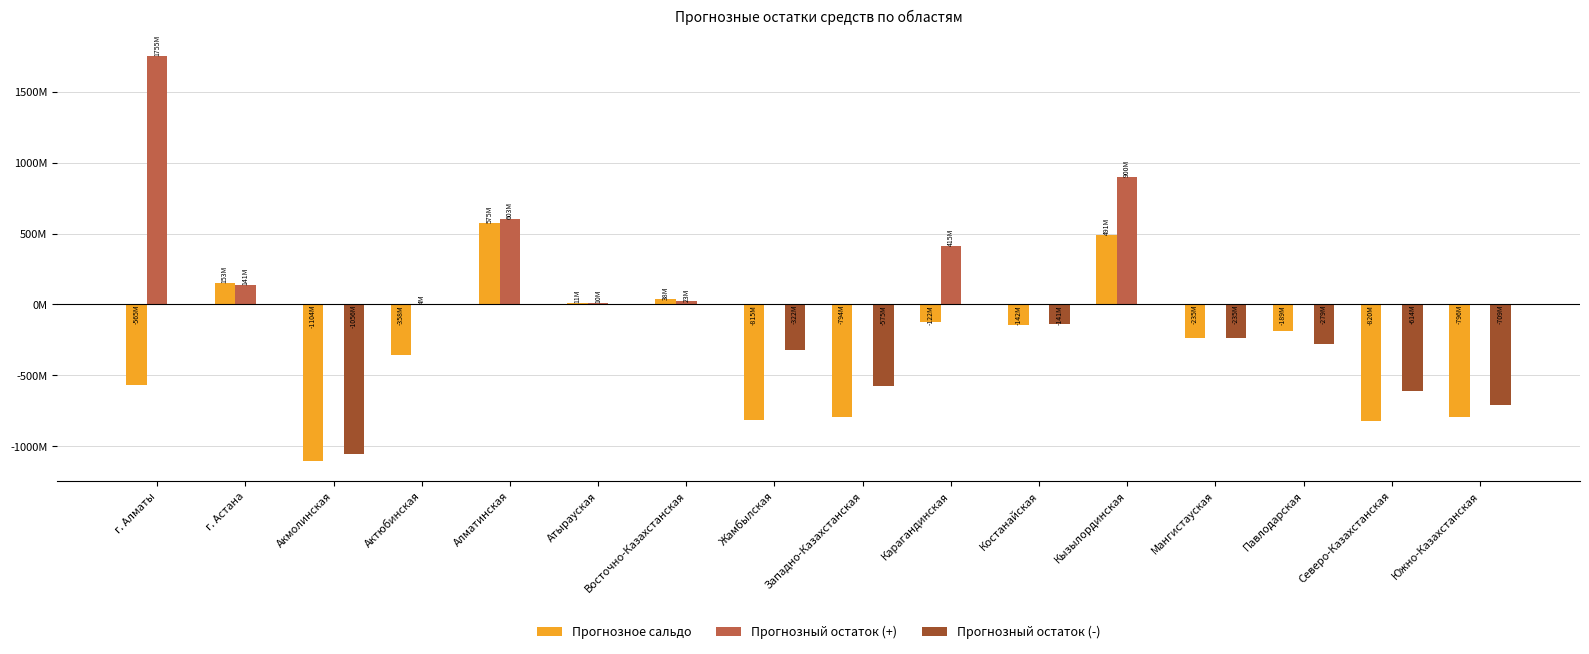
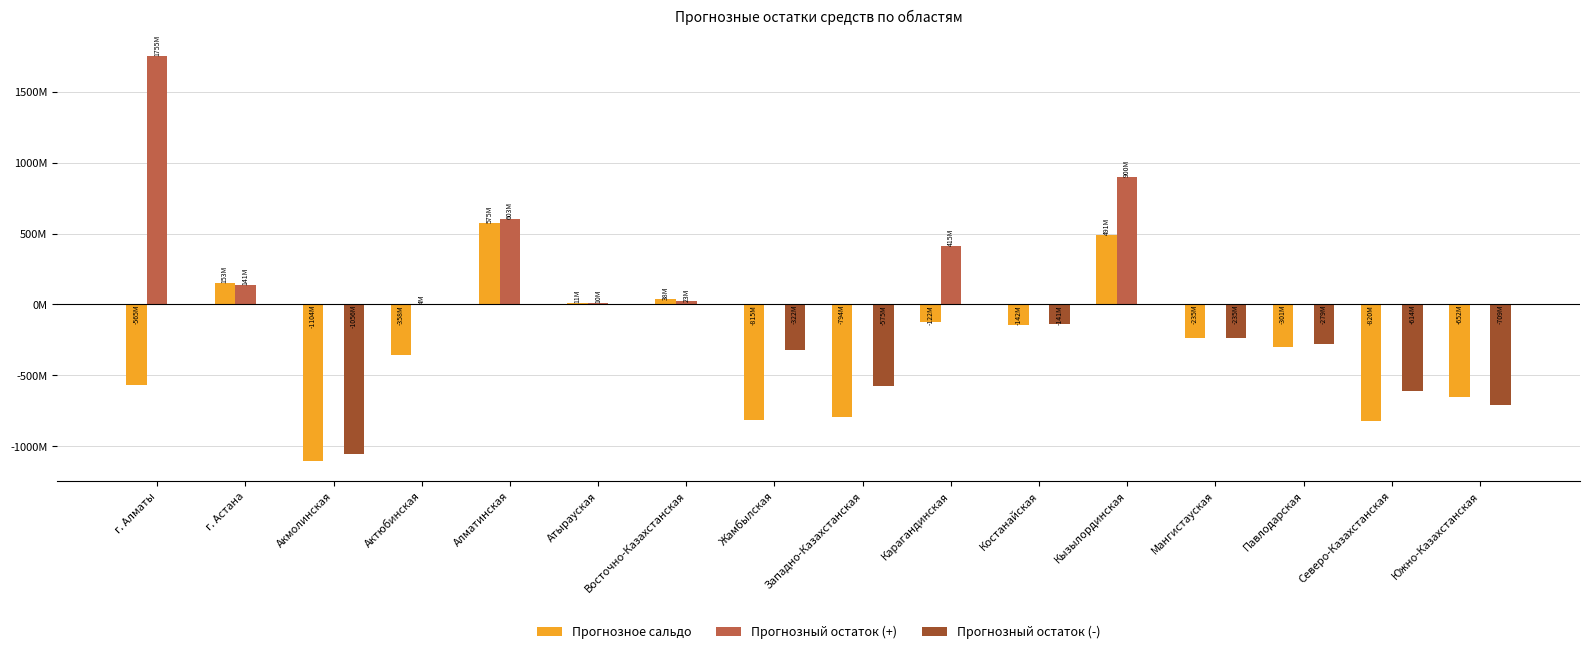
  {
    "Прогнозное сальдо": {
      "г. Алматы": "-565M",
      "г. Астана": "153M",
      "Акмолинская": "-1104M",
      "Актюбинская": "-358M",
      "Алматинская": "575M",
      "Атырауская": "11M",
      "Восточно-Казахстанская": "38M",
      "Жамбылская": "-815M",
      "Западно-Казахстанская": "-794M",
      "Карагандинская": "-122M",
      "Костанайская": "-142M",
      "Кызылординская": "491M",
      "Мангистауская": "-235M",
-     "Павлодарская": "-189M",
+     "Павлодарская": "-301M",
      "Северо-Казахстанская": "-820M",
-     "Южно-Казахстанская": "-796M"
+     "Южно-Казахстанская": "-652M"
    }
  }
